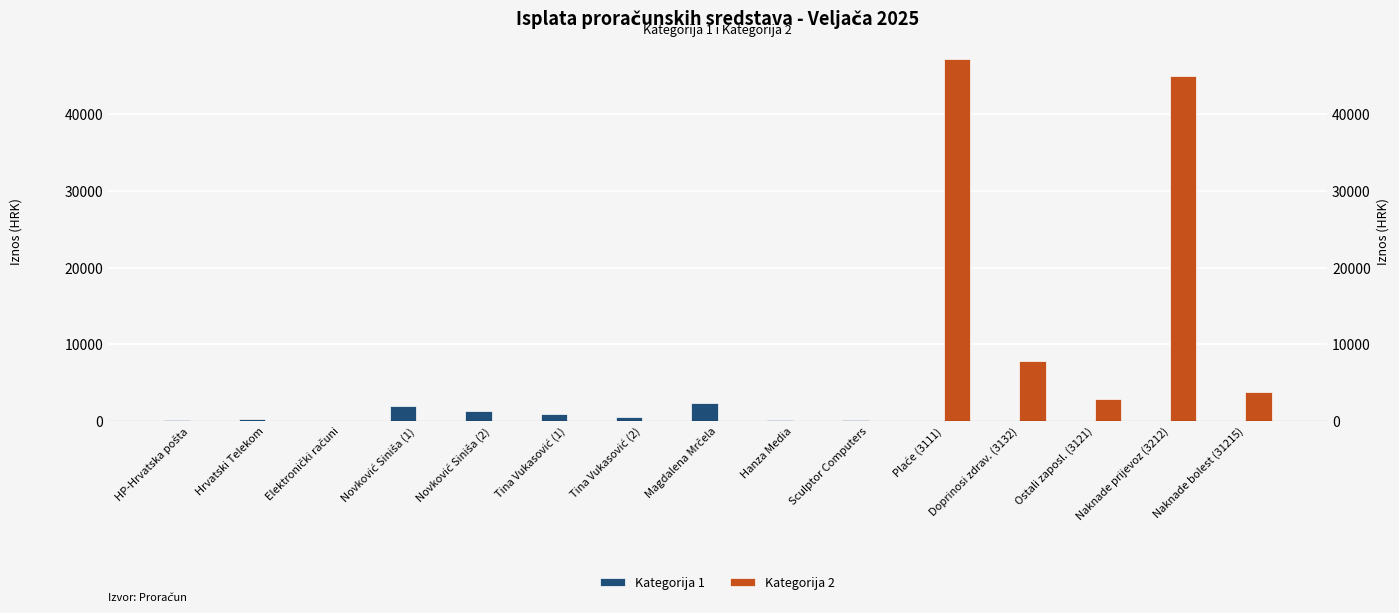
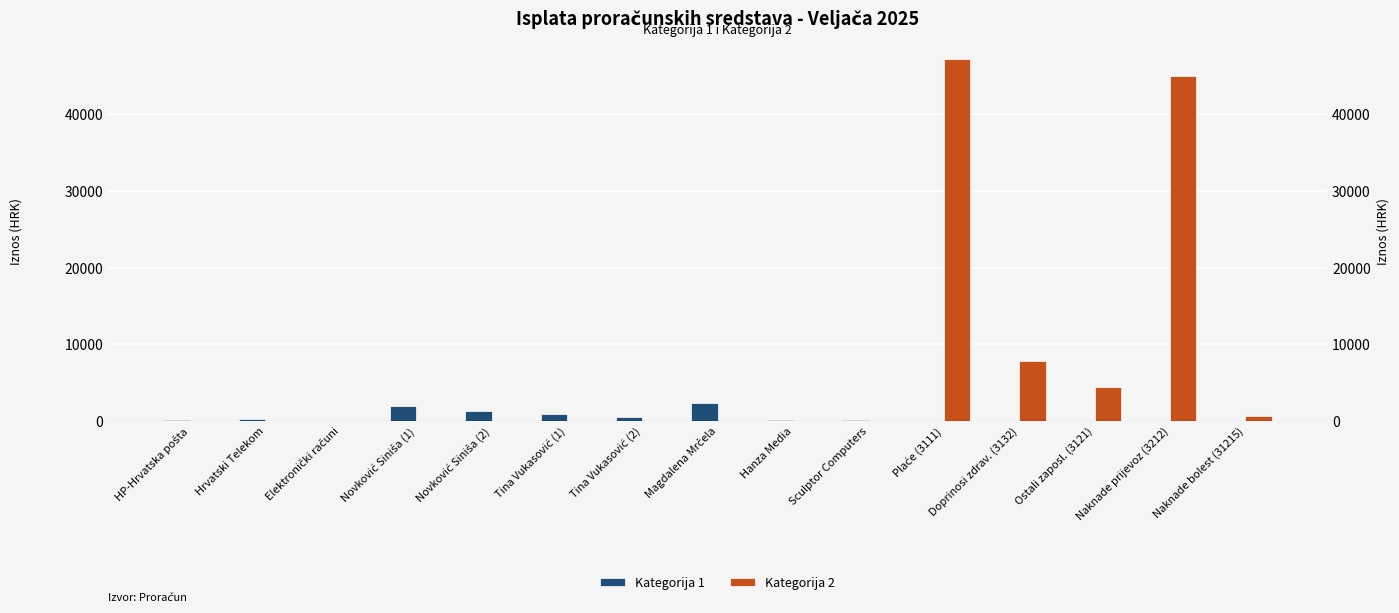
  {
    "Kategorija 1": {
      "Novković Siniša (1)": 2000,
      "Novković Siniša (2)": 1000,
      "Tina Vukasović (1)": 1000,
      "Tina Vukasović (2)": 0,
      "Magdalena Mrčela": 2000,
      "Plaće (3111)": 0,
      "Doprinosi zdrav. (3132)": 0,
      "Ostali zaposl. (3121)": 0,
      "Naknade prijevoz (3212)": 0,
      "Naknade bolest (31215)": 0
    },
    "Kategorija 2": {
      "HP-Hrvatska pošta": 0,
      "Hrvatski Telekom": 0,
      "Elektronički računi": 0,
      "Novković Siniša (1)": 0,
      "Novković Siniša (2)": 0,
      "Tina Vukasović (1)": 0,
      "Tina Vukasović (2)": 0,
      "Magdalena Mrčela": 0,
      "Hanza Media": 0,
      "Sculptor Computers": 0,
      "Plaće (3111)": 47000,
      "Doprinosi zdrav. (3132)": 8000,
-     "Ostali zaposl. (3121)": 3000,
+     "Ostali zaposl. (3121)": 4000,
      "Naknade prijevoz (3212)": 45000,
-     "Naknade bolest (31215)": 4000
+     "Naknade bolest (31215)": 1000
    }
  }
